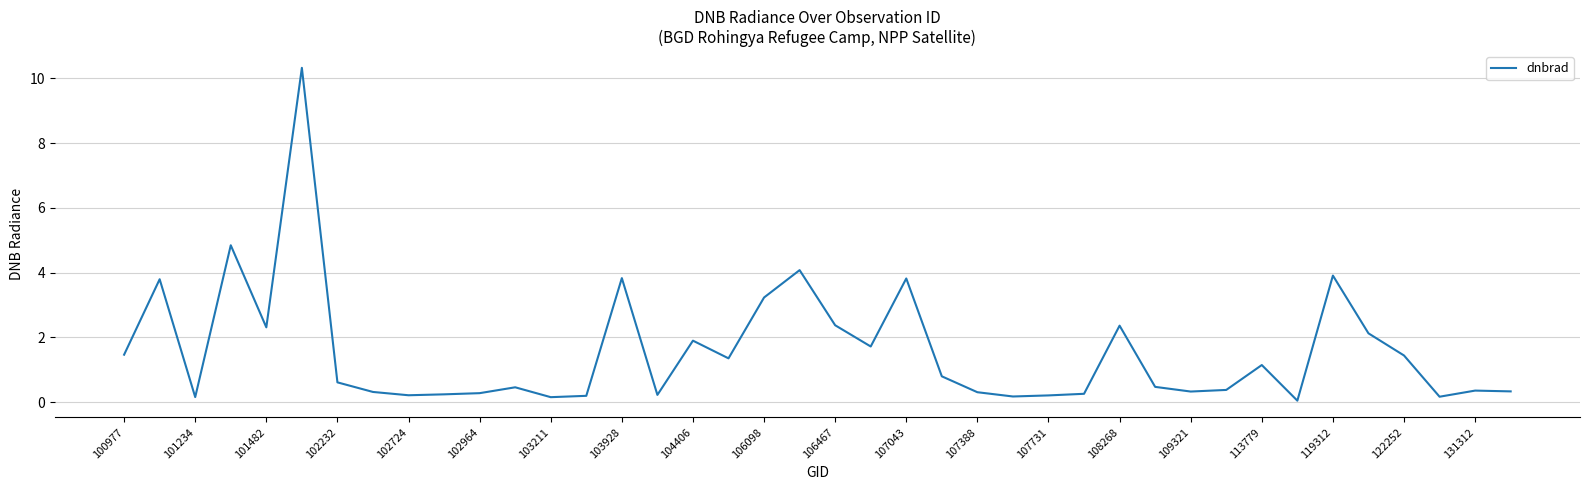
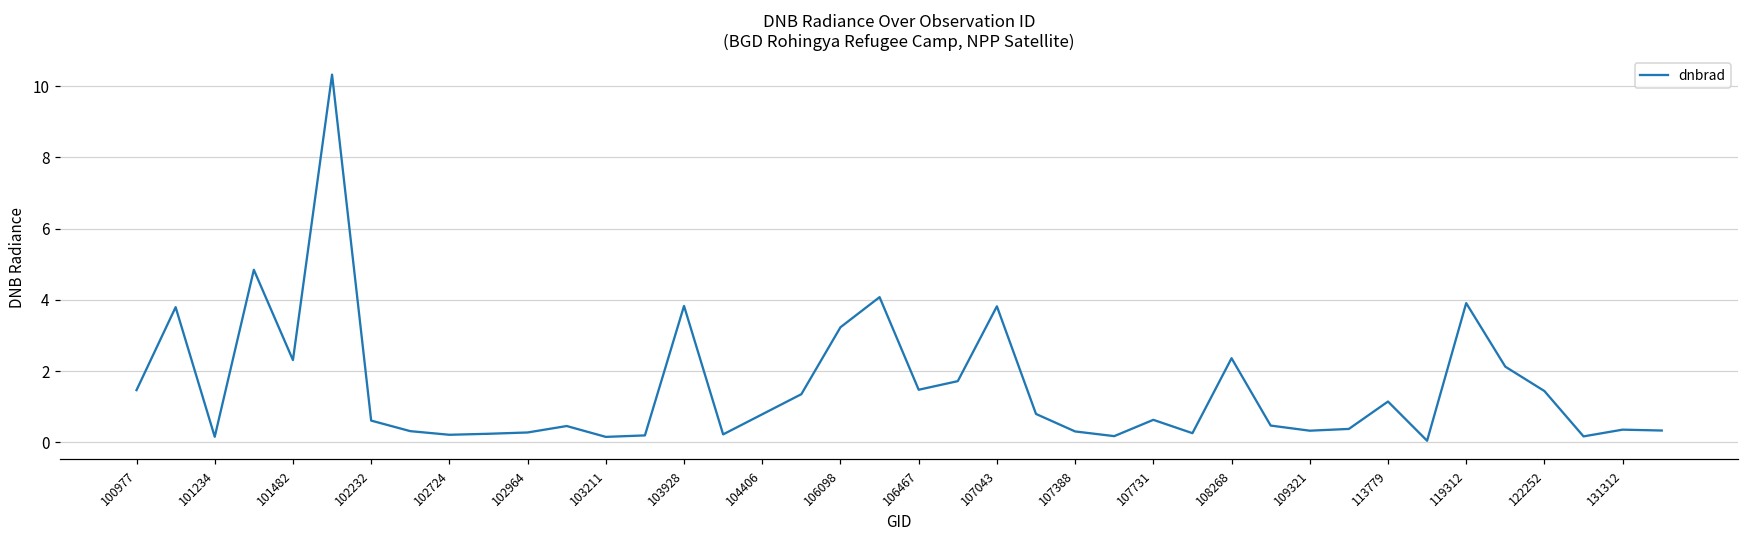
  {
    "100977": 1.5,
    "101234": 0.2,
    "101482": 2.3,
    "102232": 0.6,
    "102724": 0.2,
    "102964": 0.3,
    "103211": 0.2,
    "103928": 3.8,
-   "104406": 1.9,
+   "104406": 0.8,
    "106098": 3.2,
-   "106467": 2.4,
+   "106467": 1.5,
    "107043": 3.8,
    "107388": 0.3,
-   "107731": 0.2,
+   "107731": 0.6,
    "108268": 2.4,
    "109321": 0.3,
    "113779": 1.1,
    "119312": 3.9,
    "122252": 1.4,
    "131312": 0.4
  }
